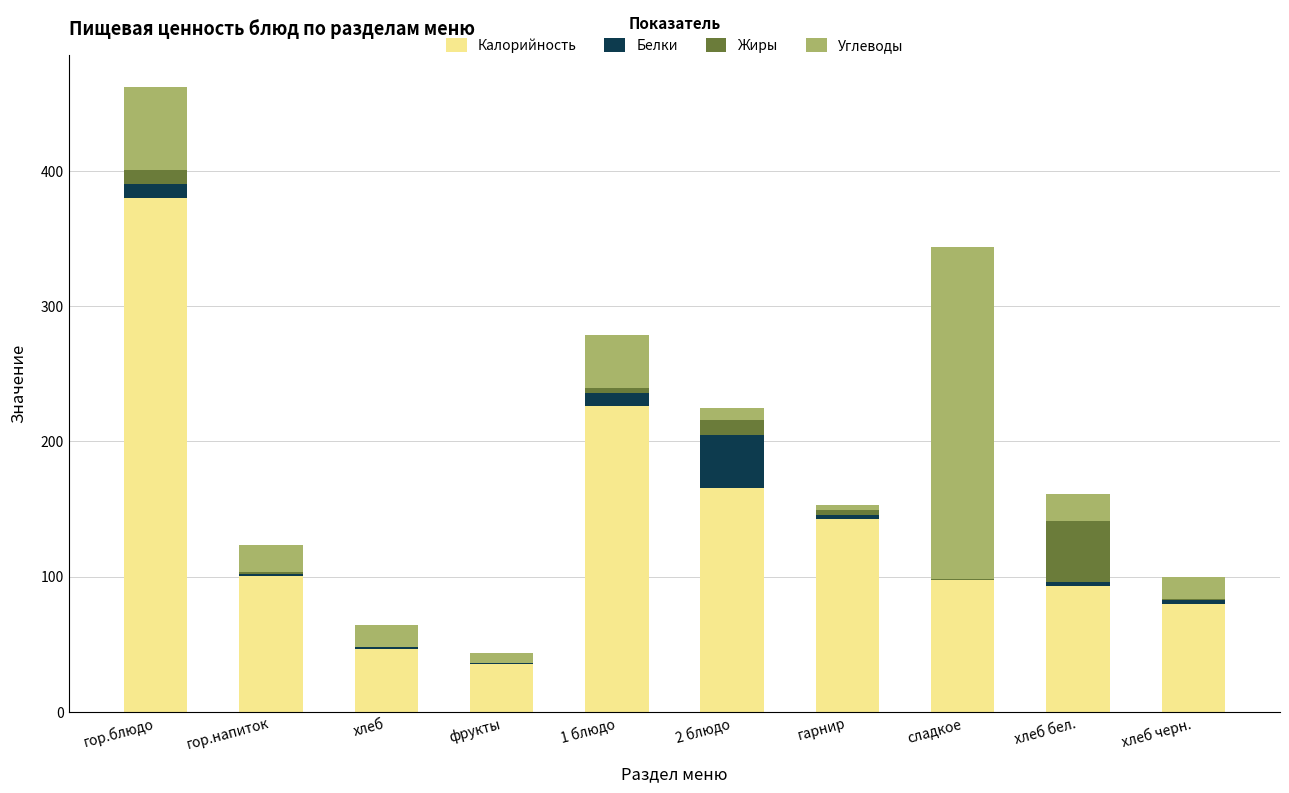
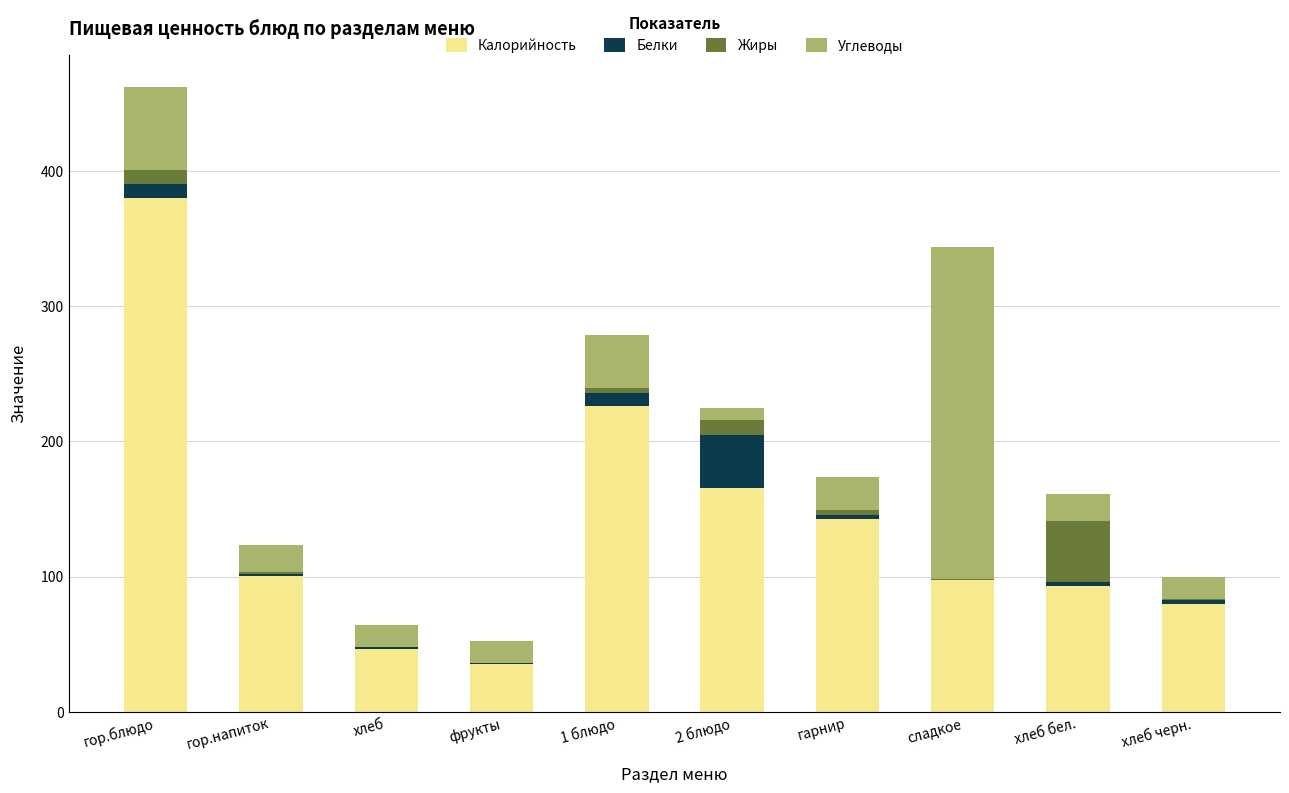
  {
    "Калорийность": {
      "гор.блюдо": 380,
      "гор.напиток": 100,
      "хлеб": 46,
      "фрукты": 35,
      "1 блюдо": 226,
      "2 блюдо": 165,
      "гарнир": 142,
      "сладкое": 98,
      "хлеб бел.": 93,
      "хлеб черн.": 80
    },
    "Белки": {
      "гор.блюдо": 10,
      "1 блюдо": 10,
      "2 блюдо": 40,
      "гарнир": 3,
      "хлеб бел.": 3,
      "хлеб черн.": 3
    },
    "Жиры": {
      "гор.блюдо": 10,
      "1 блюдо": 3,
      "2 блюдо": 11,
      "гарнир": 4,
      "хлеб бел.": 46
    },
    "Углеводы": {
      "гор.блюдо": 61,
      "гор.напиток": 20,
      "хлеб": 16,
-     "фрукты": 8,
+     "фрукты": 17,
      "1 блюдо": 39,
      "2 блюдо": 9,
-     "гарнир": 3,
+     "гарнир": 24,
      "сладкое": 246,
      "хлеб бел.": 19,
      "хлеб черн.": 16
    }
  }
